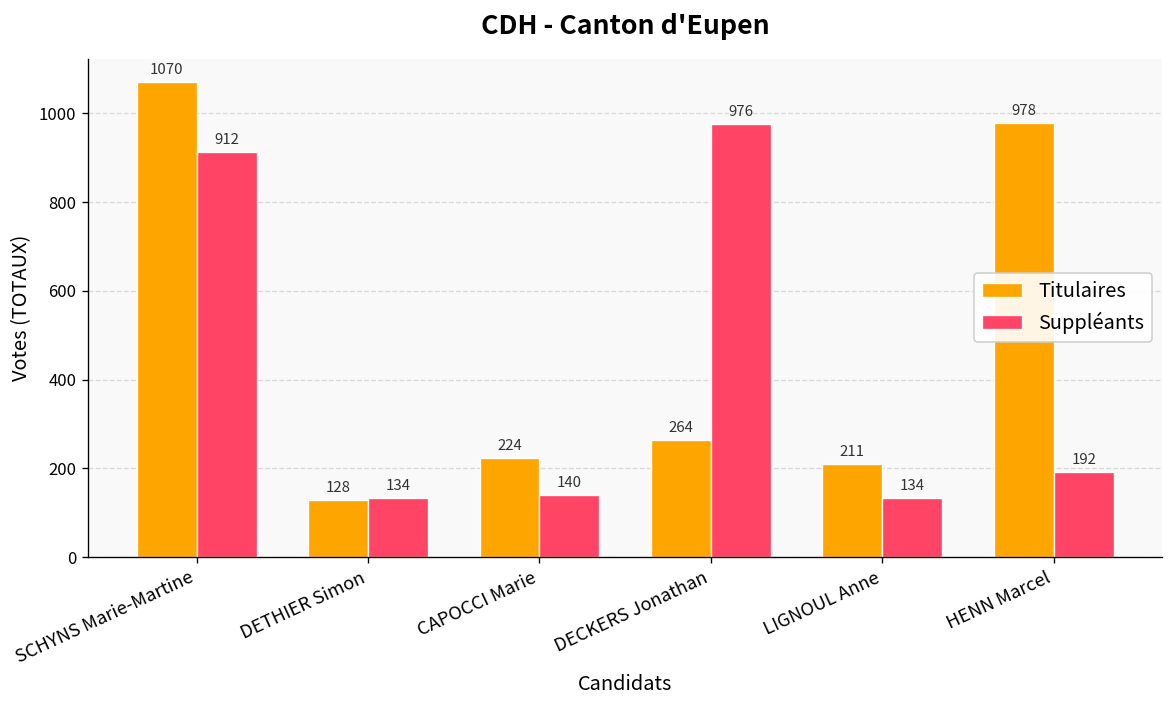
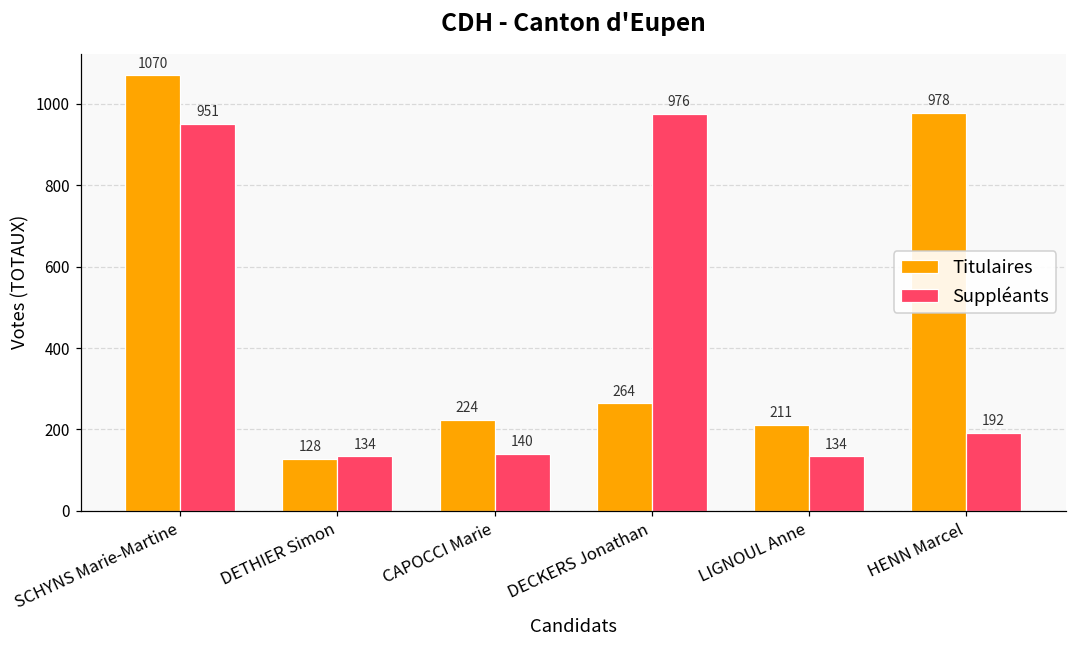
  {
    "Titulaires": {
      "SCHYNS Marie-Martine": 1070,
      "DETHIER Simon": 128,
      "CAPOCCI Marie": 224,
      "DECKERS Jonathan": 264,
      "LIGNOUL Anne": 211,
      "HENN Marcel": 978
    },
    "Suppléants": {
-     "SCHYNS Marie-Martine": 912,
+     "SCHYNS Marie-Martine": 951,
      "DETHIER Simon": 134,
      "CAPOCCI Marie": 140,
      "DECKERS Jonathan": 976,
      "LIGNOUL Anne": 134,
      "HENN Marcel": 192
    }
  }
